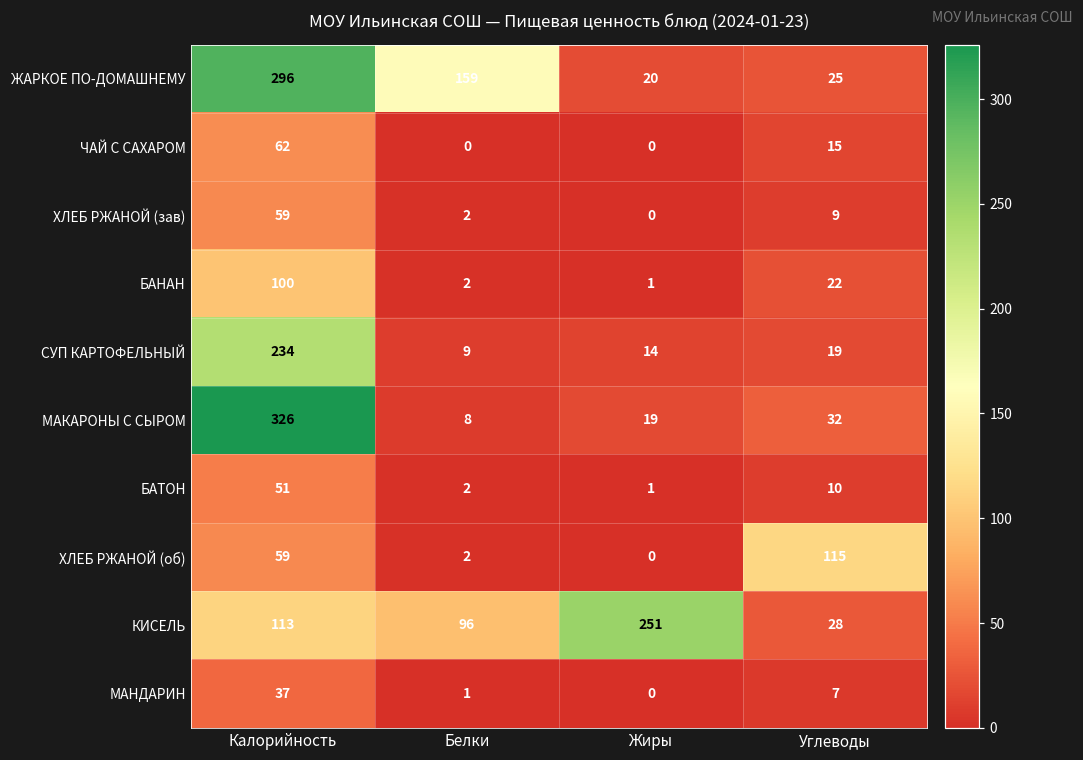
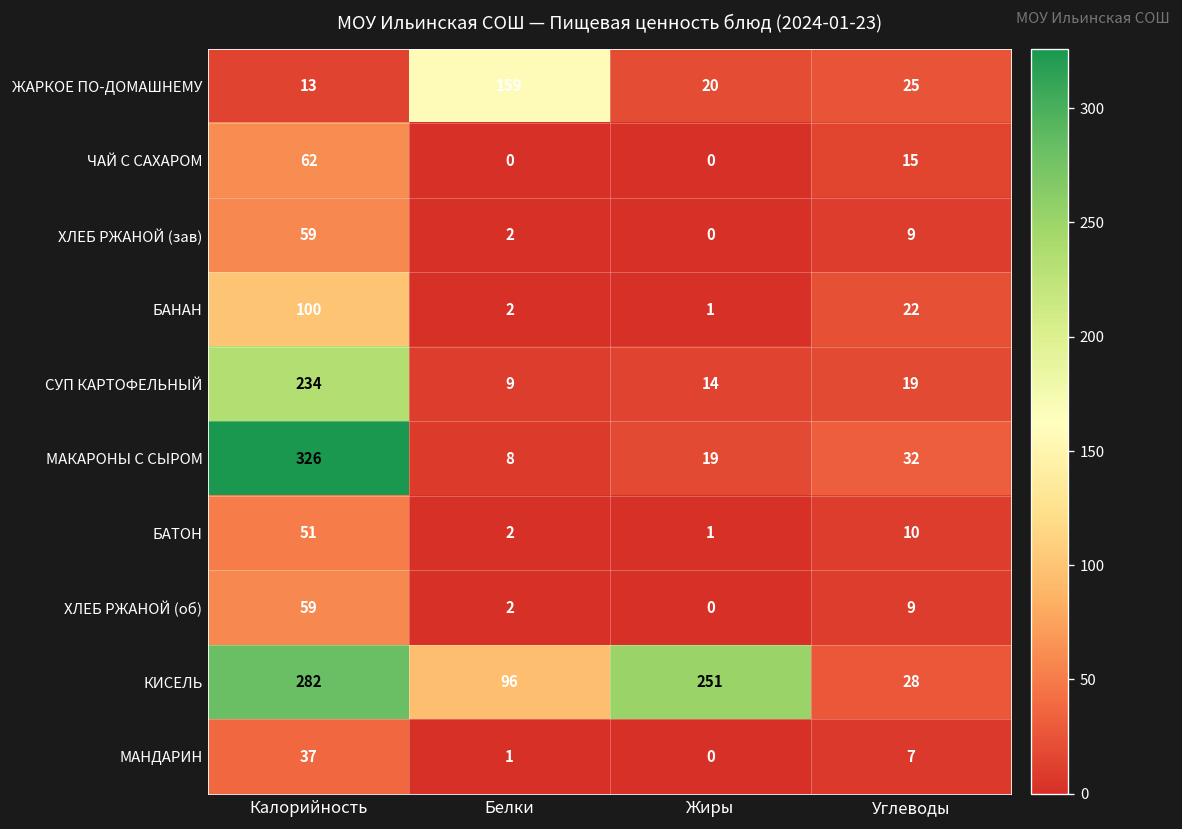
  {
    "ЖАРКОЕ ПО-ДОМАШНЕМУ": {
-     "Калорийность": 296,
+     "Калорийность": 13,
      "Белки": 159,
      "Жиры": 20,
      "Углеводы": 25
    },
    "ЧАЙ С САХАРОМ": {
      "Калорийность": 62,
      "Белки": 0,
      "Жиры": 0,
      "Углеводы": 15
    },
    "ХЛЕБ РЖАНОЙ (зав)": {
      "Калорийность": 59,
      "Белки": 2,
      "Жиры": 0,
      "Углеводы": 9
    },
    "БАНАН": {
      "Калорийность": 100,
      "Белки": 2,
      "Жиры": 1,
      "Углеводы": 22
    },
    "СУП КАРТОФЕЛЬНЫЙ": {
      "Калорийность": 234,
      "Белки": 9,
      "Жиры": 14,
      "Углеводы": 19
    },
    "МАКАРОНЫ С СЫРОМ": {
      "Калорийность": 326,
      "Белки": 8,
      "Жиры": 19,
      "Углеводы": 32
    },
    "БАТОН": {
      "Калорийность": 51,
      "Белки": 2,
      "Жиры": 1,
      "Углеводы": 10
    },
    "ХЛЕБ РЖАНОЙ (об)": {
      "Калорийность": 59,
      "Белки": 2,
      "Жиры": 0,
-     "Углеводы": 115
+     "Углеводы": 9
    },
    "КИСЕЛЬ": {
-     "Калорийность": 113,
+     "Калорийность": 282,
      "Белки": 96,
      "Жиры": 251,
      "Углеводы": 28
    },
    "МАНДАРИН": {
      "Калорийность": 37,
      "Белки": 1,
      "Жиры": 0,
      "Углеводы": 7
    }
  }
